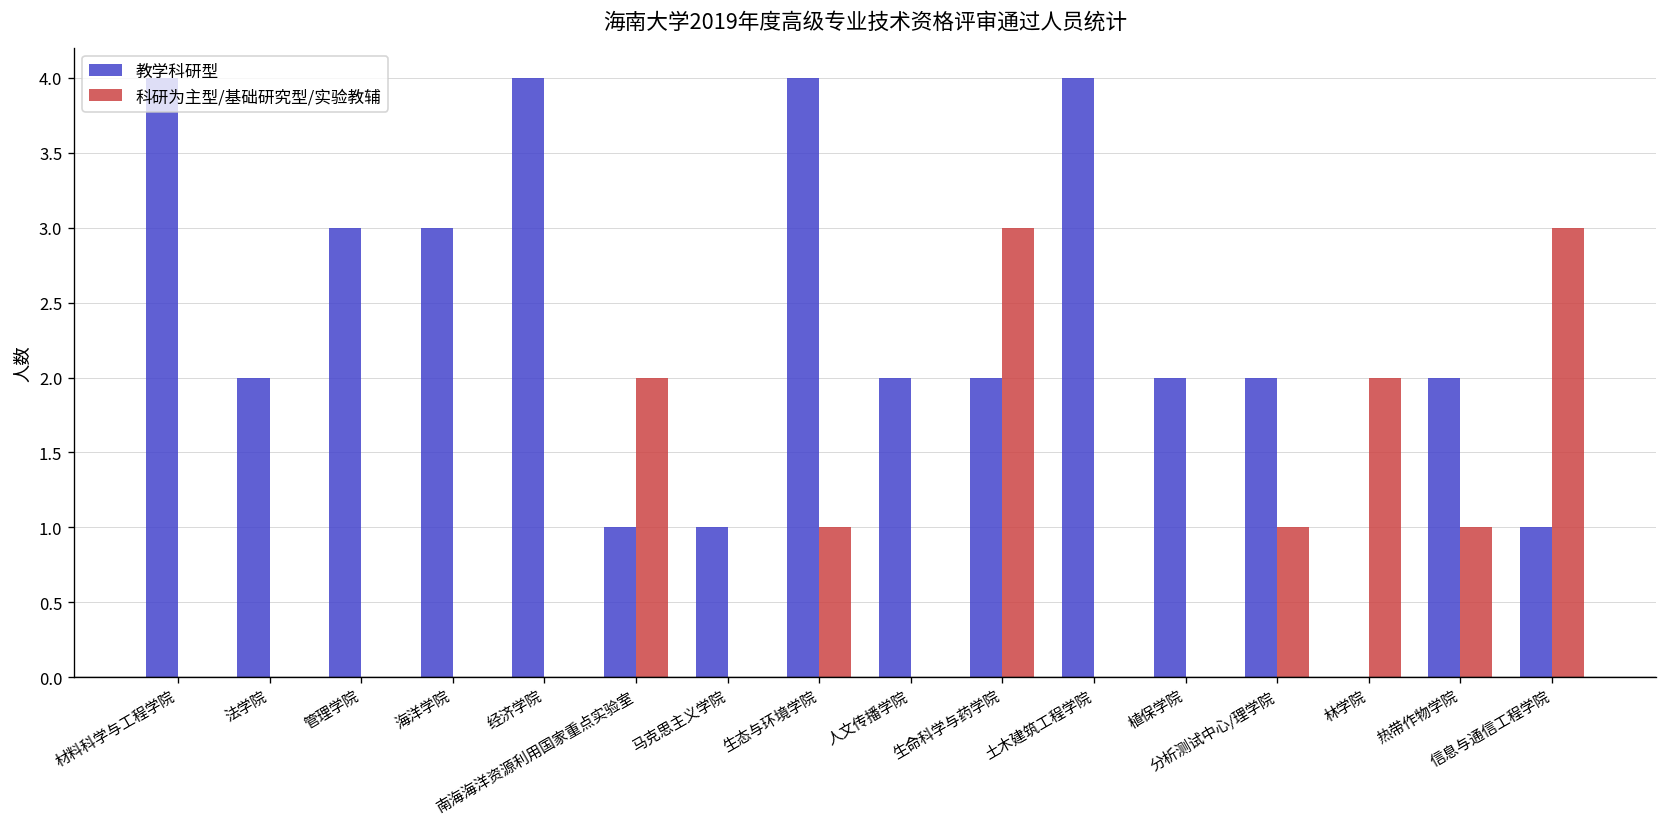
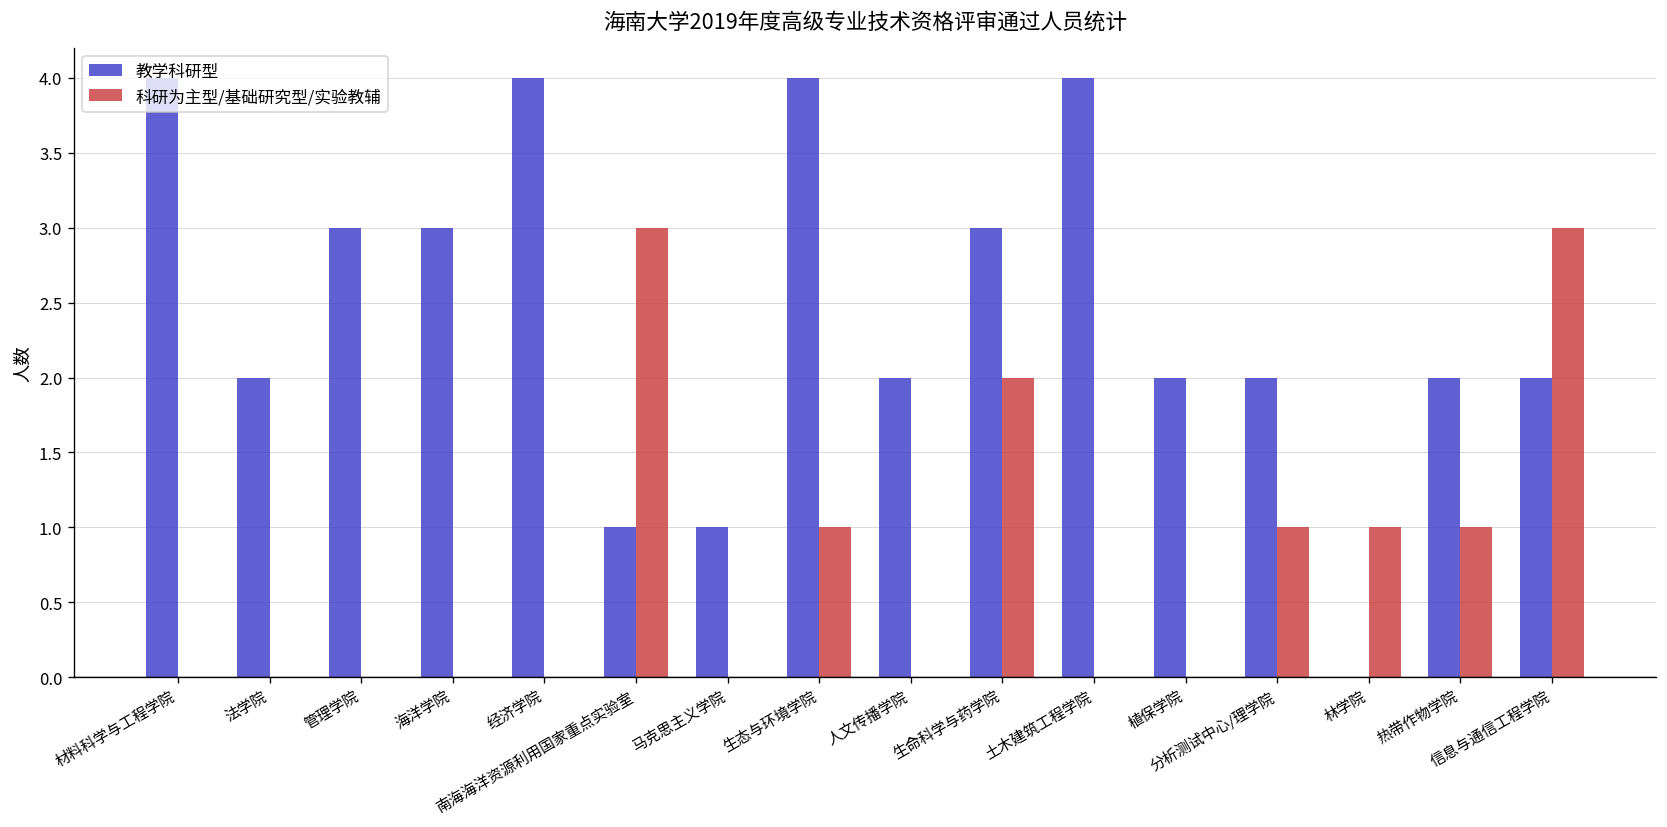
  {
    "教学科研型": {
      "法学院": 2,
      "管理学院": 3,
      "海洋学院": 3,
      "经济学院": 4,
      "南海海洋资源利用国家重点实验室": 1,
      "马克思主义学院": 1,
      "生态与环境学院": 4,
      "人文传播学院": 2,
-     "生命科学与药学院": 2,
+     "生命科学与药学院": 3,
      "土木建筑工程学院": 4,
      "植保学院": 2,
      "分析测试中心/理学院": 2,
      "林学院": 0,
      "热带作物学院": 2,
-     "信息与通信工程学院": 1
+     "信息与通信工程学院": 2
    },
    "科研为主型/基础研究型/实验教辅": {
      "材料科学与工程学院": 0,
      "法学院": 0,
      "管理学院": 0,
      "海洋学院": 0,
      "经济学院": 0,
-     "南海海洋资源利用国家重点实验室": 2,
+     "南海海洋资源利用国家重点实验室": 3,
      "马克思主义学院": 0,
      "生态与环境学院": 1,
      "人文传播学院": 0,
-     "生命科学与药学院": 3,
+     "生命科学与药学院": 2,
      "土木建筑工程学院": 0,
      "植保学院": 0,
      "分析测试中心/理学院": 1,
-     "林学院": 2,
+     "林学院": 1,
      "热带作物学院": 1,
      "信息与通信工程学院": 3
    }
  }
